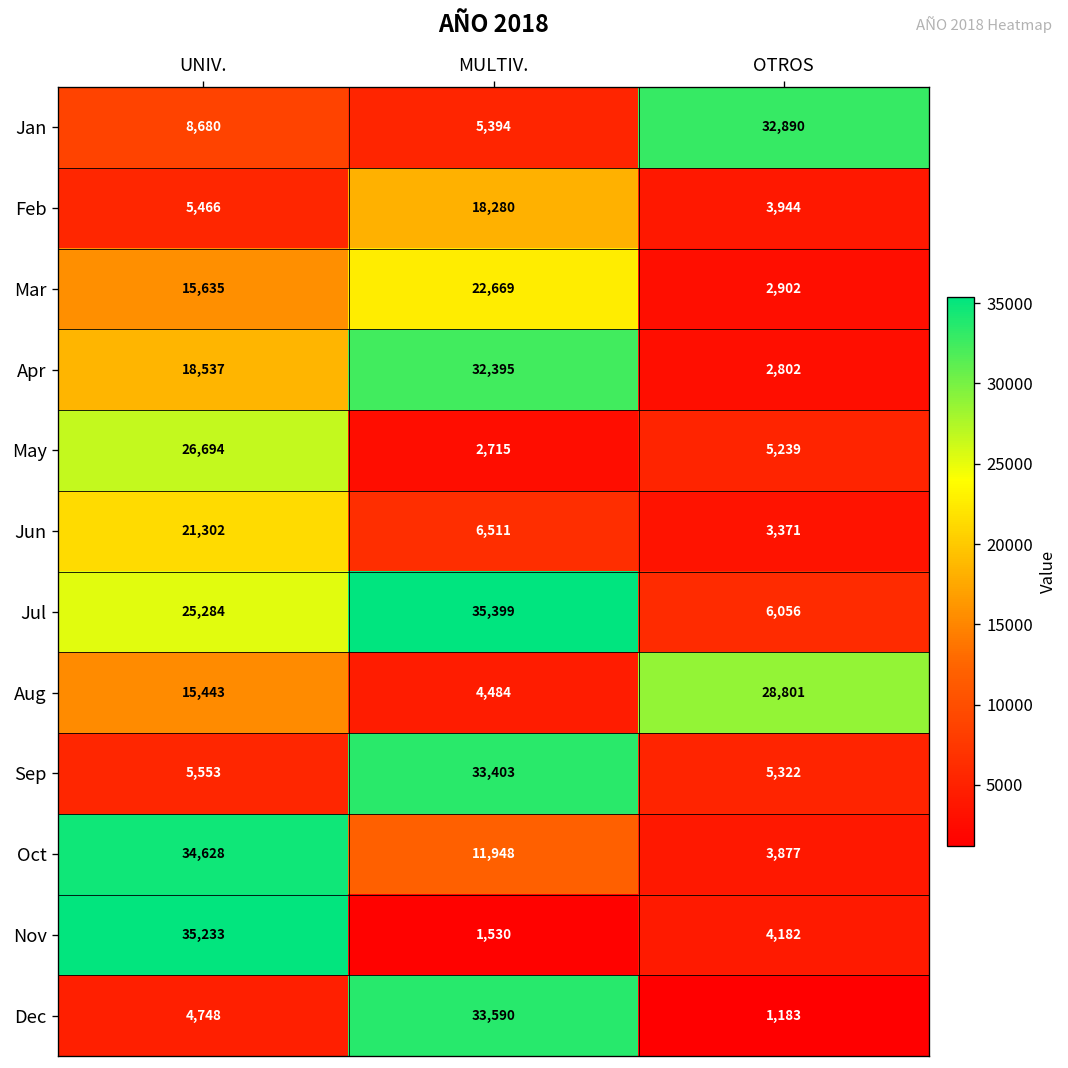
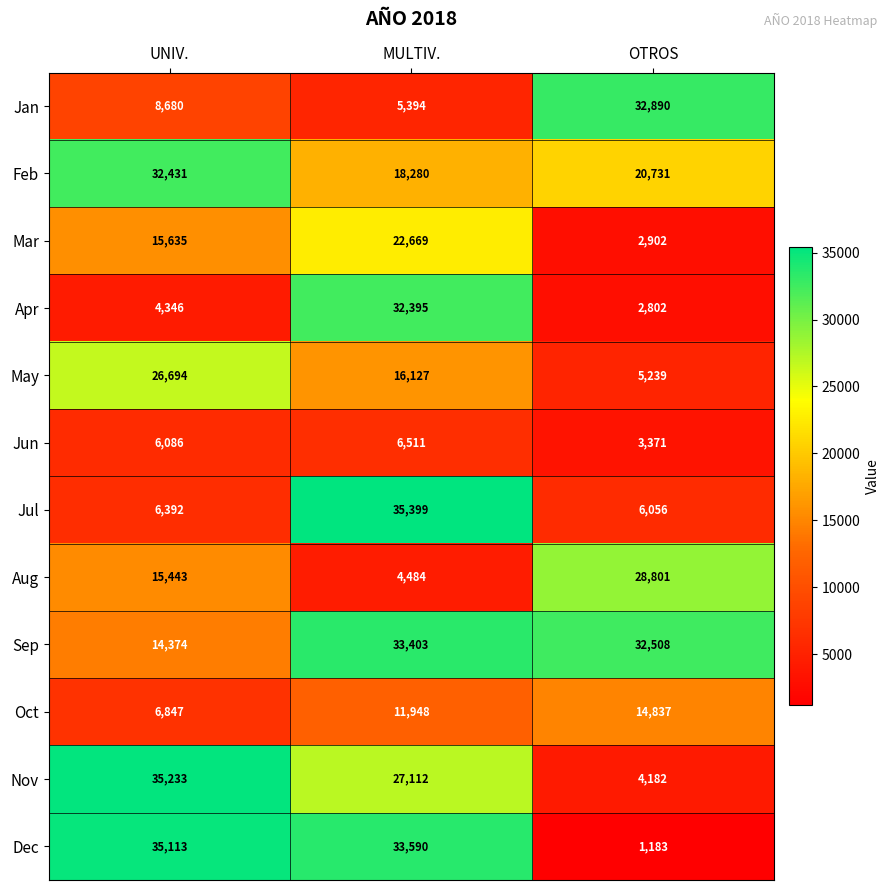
  {
    "Jan": {
      "UNIV.": "8,680",
      "MULTIV.": "5,394",
      "OTROS": "32,890"
    },
    "Feb": {
-     "UNIV.": "5,466",
+     "UNIV.": "32,431",
      "MULTIV.": "18,280",
-     "OTROS": "3,944"
+     "OTROS": "20,731"
    },
    "Mar": {
      "UNIV.": "15,635",
      "MULTIV.": "22,669",
      "OTROS": "2,902"
    },
    "Apr": {
-     "UNIV.": "18,537",
+     "UNIV.": "4,346",
      "MULTIV.": "32,395",
      "OTROS": "2,802"
    },
    "May": {
      "UNIV.": "26,694",
-     "MULTIV.": "2,715",
+     "MULTIV.": "16,127",
      "OTROS": "5,239"
    },
    "Jun": {
-     "UNIV.": "21,302",
+     "UNIV.": "6,086",
      "MULTIV.": "6,511",
      "OTROS": "3,371"
    },
    "Jul": {
-     "UNIV.": "25,284",
+     "UNIV.": "6,392",
      "MULTIV.": "35,399",
      "OTROS": "6,056"
    },
    "Aug": {
      "UNIV.": "15,443",
      "MULTIV.": "4,484",
      "OTROS": "28,801"
    },
    "Sep": {
-     "UNIV.": "5,553",
+     "UNIV.": "14,374",
      "MULTIV.": "33,403",
-     "OTROS": "5,322"
+     "OTROS": "32,508"
    },
    "Oct": {
-     "UNIV.": "34,628",
+     "UNIV.": "6,847",
      "MULTIV.": "11,948",
-     "OTROS": "3,877"
+     "OTROS": "14,837"
    },
    "Nov": {
      "UNIV.": "35,233",
-     "MULTIV.": "1,530",
+     "MULTIV.": "27,112",
      "OTROS": "4,182"
    },
    "Dec": {
-     "UNIV.": "4,748",
+     "UNIV.": "35,113",
      "MULTIV.": "33,590",
      "OTROS": "1,183"
    }
  }
